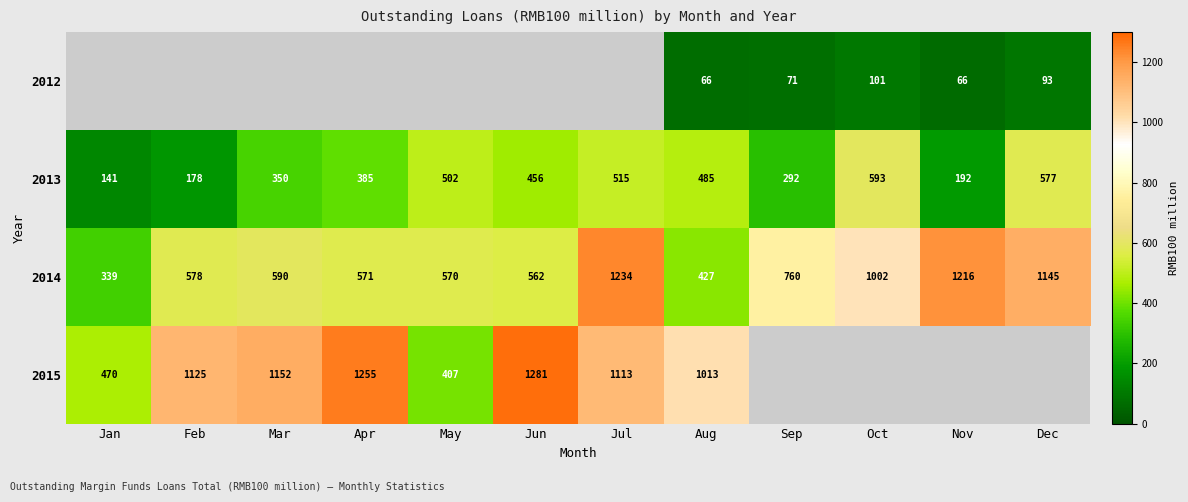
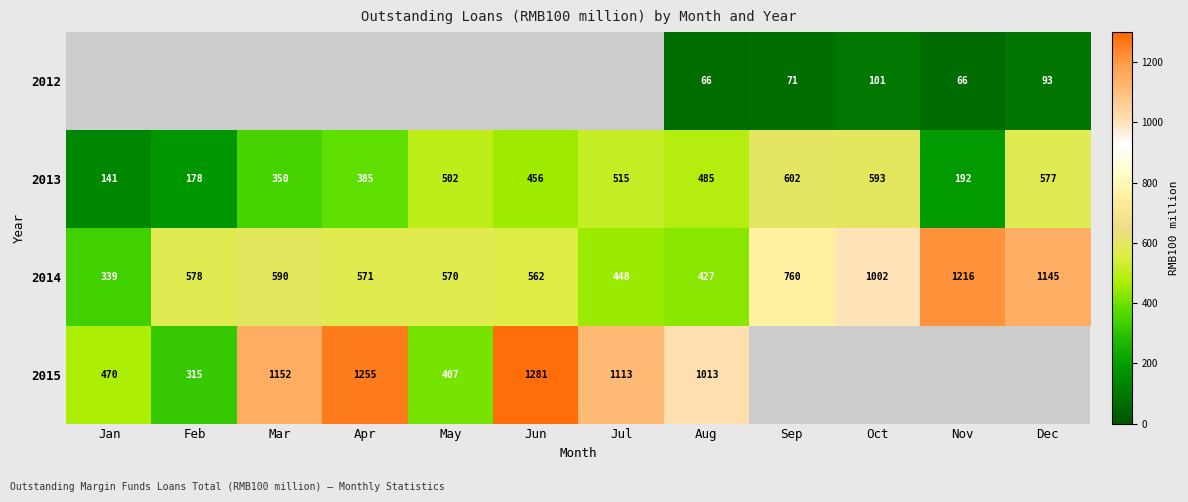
  {
    "2012": {
      "Aug": 66,
      "Sep": 71,
      "Oct": 101,
      "Nov": 66,
      "Dec": 93
    },
    "2013": {
      "Jan": 141,
      "Feb": 178,
      "Mar": 350,
      "Apr": 385,
      "May": 502,
      "Jun": 456,
      "Jul": 515,
      "Aug": 485,
-     "Sep": 292,
+     "Sep": 602,
      "Oct": 593,
      "Nov": 192,
      "Dec": 577
    },
    "2014": {
      "Jan": 339,
      "Feb": 578,
      "Mar": 590,
      "Apr": 571,
      "May": 570,
      "Jun": 562,
-     "Jul": 1234,
+     "Jul": 448,
      "Aug": 427,
      "Sep": 760,
      "Oct": 1002,
      "Nov": 1216,
      "Dec": 1145
    },
    "2015": {
      "Jan": 470,
-     "Feb": 1125,
+     "Feb": 315,
      "Mar": 1152,
      "Apr": 1255,
      "May": 407,
      "Jun": 1281,
      "Jul": 1113,
      "Aug": 1013
    }
  }
